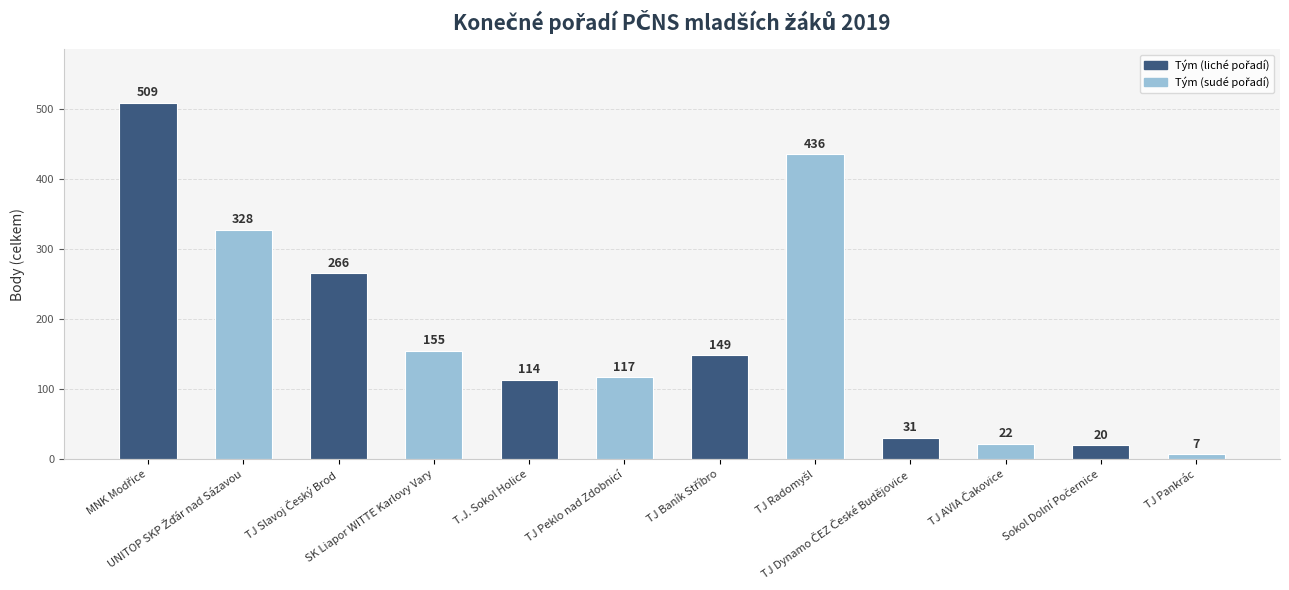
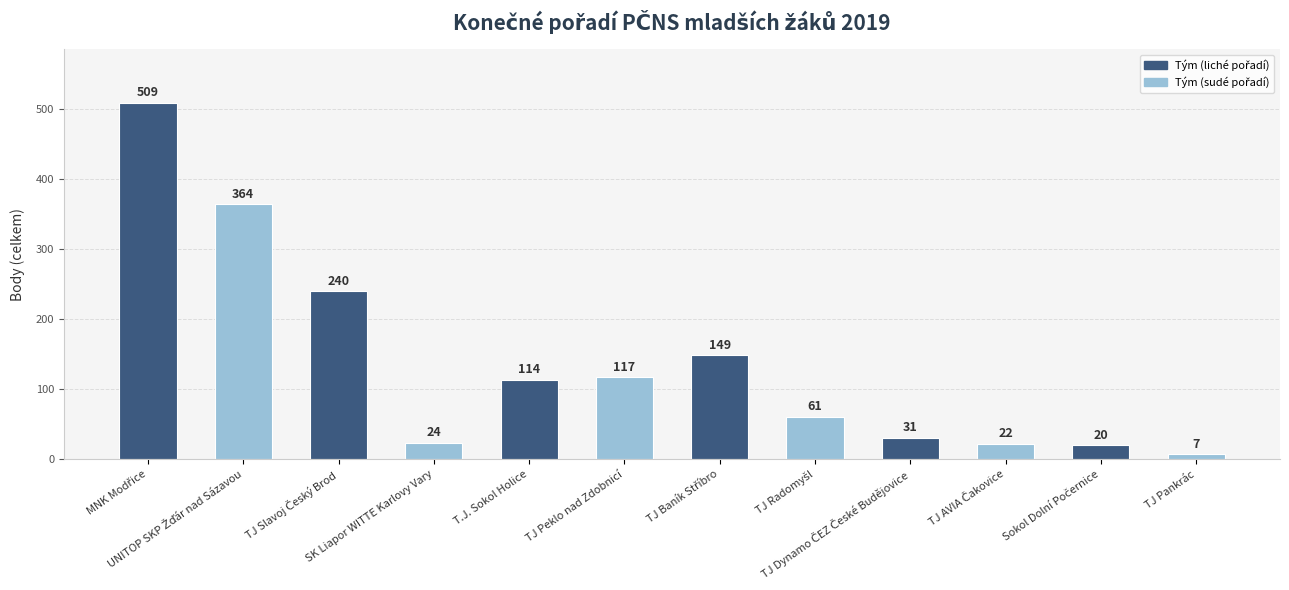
  {
    "MNK Modřice": 509,
-   "UNITOP SKP Žďár nad Sázavou": 328,
-   "TJ Slavoj Český Brod": 266,
-   "SK Liapor WITTE Karlovy Vary": 155,
+   "UNITOP SKP Žďár nad Sázavou": 364,
+   "TJ Slavoj Český Brod": 240,
+   "SK Liapor WITTE Karlovy Vary": 24,
    "T.J. Sokol Holice": 114,
    "TJ Peklo nad Zdobnicí": 117,
    "TJ Baník Stříbro": 149,
-   "TJ Radomyšl": 436,
+   "TJ Radomyšl": 61,
    "TJ Dynamo ČEZ České Budějovice": 31,
    "TJ AVIA Čakovice": 22,
    "Sokol Dolní Počernice": 20,
    "TJ Pankrác": 7
  }
